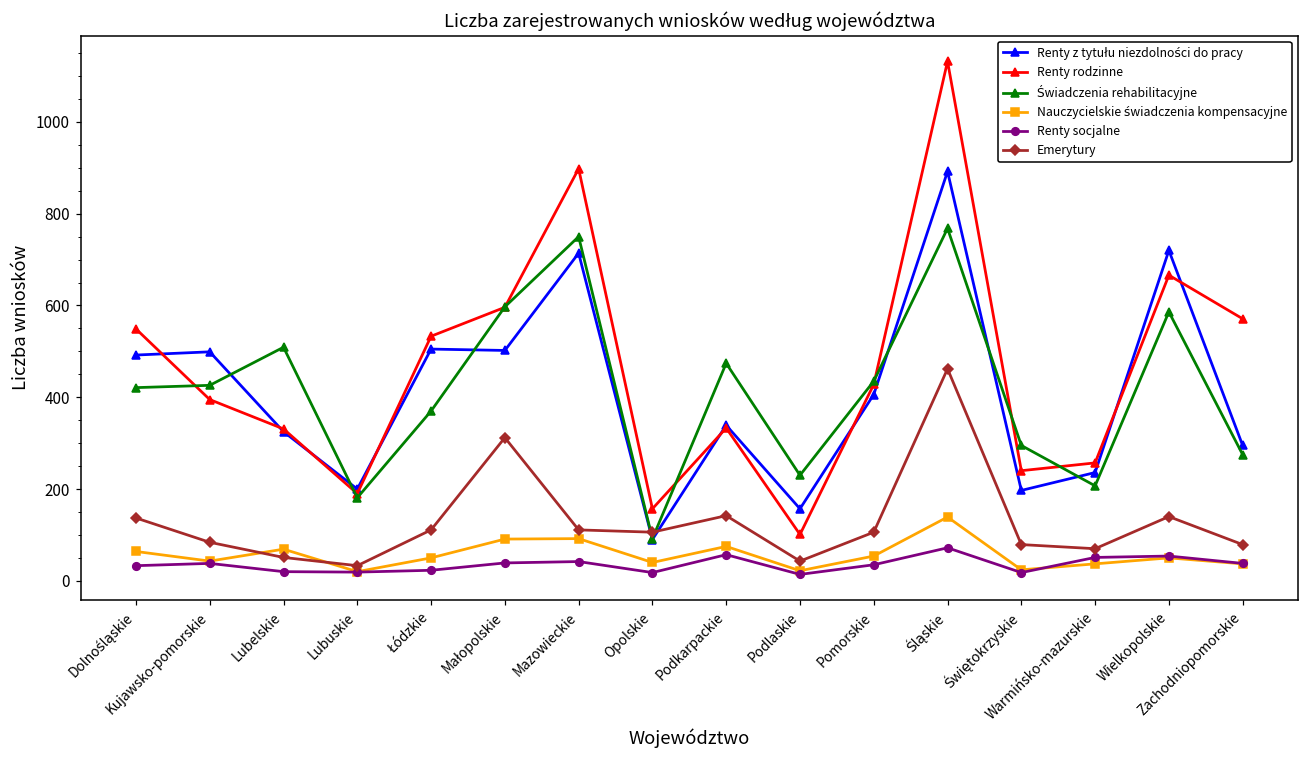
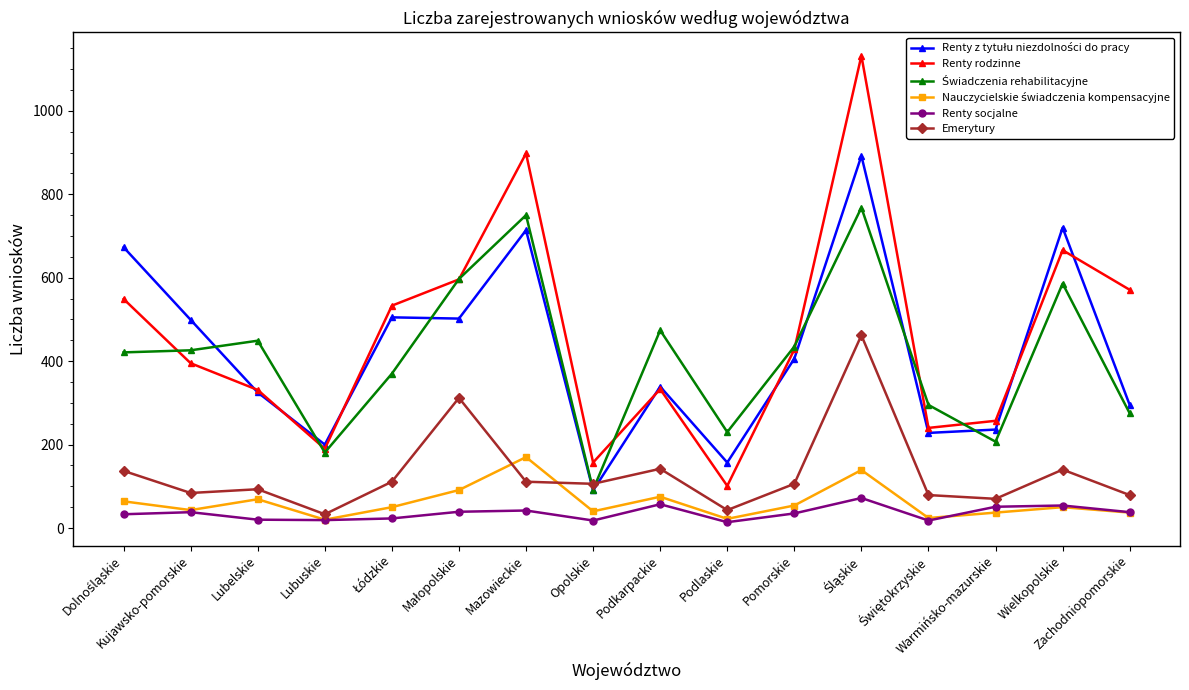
  {
    "Renty z tytułu niezdolności do pracy": {
-     "Dolnośląskie": 490,
+     "Dolnośląskie": 670,
      "Kujawsko-pomorskie": 500,
      "Lubuskie": 200,
      "Łódzkie": 510,
      "Małopolskie": 500,
      "Mazowieckie": 710,
      "Podlaskie": 160,
      "Pomorskie": 410,
      "Śląskie": 890,
-     "Świętokrzyskie": 200,
+     "Świętokrzyskie": 230,
      "Warmińsko-mazurskie": 240,
      "Wielkopolskie": 720,
      "Zachodniopomorskie": 300
    },
    "Renty rodzinne": {
      "Dolnośląskie": 550,
      "Kujawsko-pomorskie": 400,
      "Lubuskie": 190,
      "Łódzkie": 530,
      "Mazowieckie": 900,
      "Opolskie": 160,
      "Podlaskie": 100,
      "Pomorskie": 430,
      "Śląskie": 1130,
      "Świętokrzyskie": 240,
      "Warmińsko-mazurskie": 260,
      "Wielkopolskie": 670,
      "Zachodniopomorskie": 570
    },
    "Świadczenia rehabilitacyjne": {
      "Dolnośląskie": 420,
      "Kujawsko-pomorskie": 430,
-     "Lubelskie": 510,
+     "Lubelskie": 450,
      "Lubuskie": 180,
      "Łódzkie": 370,
      "Mazowieckie": 750,
      "Podkarpackie": 470,
      "Podlaskie": 230,
      "Pomorskie": 440,
      "Śląskie": 770,
      "Świętokrzyskie": 300,
      "Warmińsko-mazurskie": 210,
      "Wielkopolskie": 590,
      "Zachodniopomorskie": 280
    },
    "Nauczycielskie świadczenia kompensacyjne": {
      "Dolnośląskie": 60,
      "Lubelskie": 70,
      "Łódzkie": 50,
      "Małopolskie": 90,
-     "Mazowieckie": 90,
+     "Mazowieckie": 170,
      "Opolskie": 40,
      "Podkarpackie": 80,
      "Podlaskie": 20,
      "Pomorskie": 50,
      "Śląskie": 140,
      "Warmińsko-mazurskie": 40
    },
    "Renty socjalne": {
      "Dolnośląskie": 30,
      "Lubelskie": 20,
      "Łódzkie": 20,
      "Małopolskie": 40,
      "Mazowieckie": 40,
      "Opolskie": 20,
      "Podkarpackie": 60,
      "Podlaskie": 10,
      "Pomorskie": 40,
      "Śląskie": 70,
      "Warmińsko-mazurskie": 50
    },
    "Emerytury": {
      "Dolnośląskie": 140,
      "Kujawsko-pomorskie": 80,
-     "Lubelskie": 50,
+     "Lubelskie": 90,
      "Lubuskie": 30,
      "Łódzkie": 110,
      "Małopolskie": 310,
      "Mazowieckie": 110,
      "Opolskie": 110,
      "Podkarpackie": 140,
      "Podlaskie": 40,
      "Pomorskie": 110,
      "Śląskie": 460,
      "Świętokrzyskie": 80,
      "Warmińsko-mazurskie": 70,
      "Wielkopolskie": 140,
      "Zachodniopomorskie": 80
    }
  }
